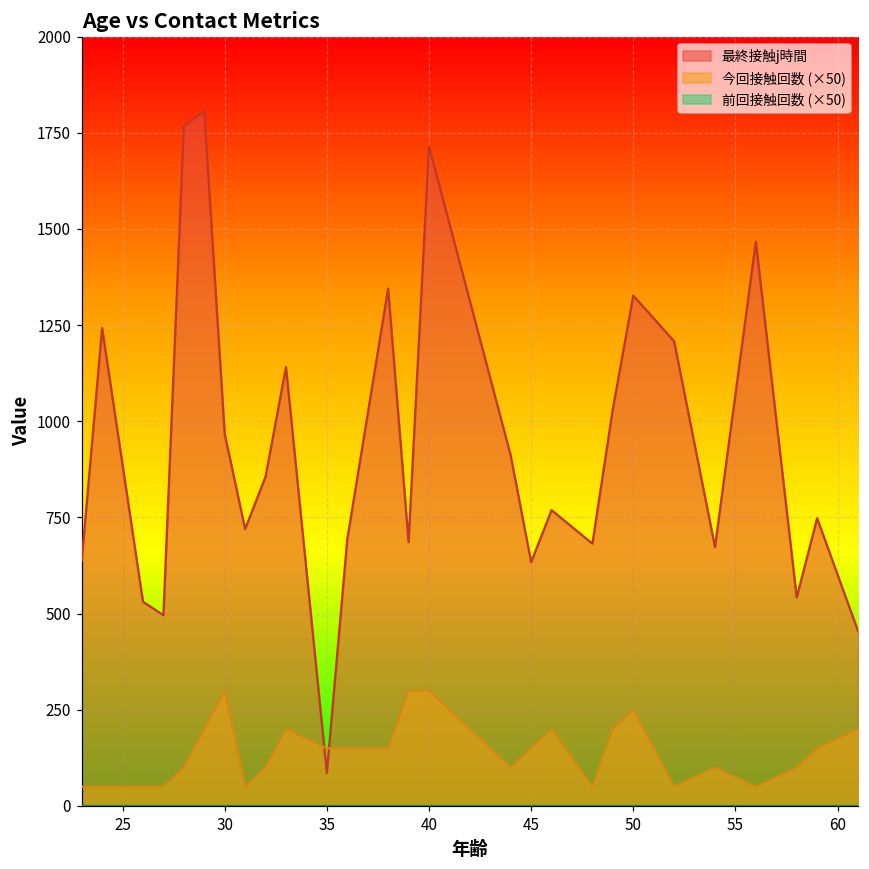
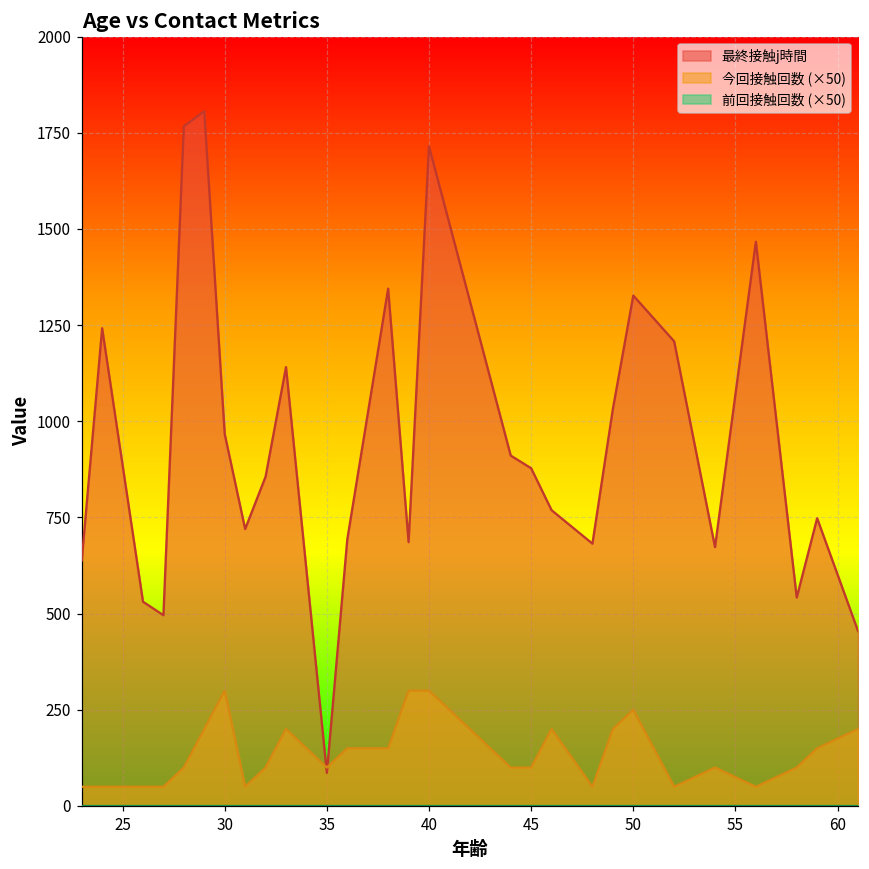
  {
    "最終接触j時間": {
      "30": 970,
      "35": 90,
      "40": 1720,
-     "45": 630,
+     "45": 880,
      "50": 1330
    },
    "今回接触回数 (×50)": {
      "30": 300,
-     "35": 150,
+     "35": 100,
      "40": 300,
-     "45": 150,
+     "45": 100,
      "50": 250
    },
    "前回接触回数 (×50)": {
      "30": 0,
      "35": 0,
      "40": 0,
      "45": 0,
      "50": 0
    }
  }
